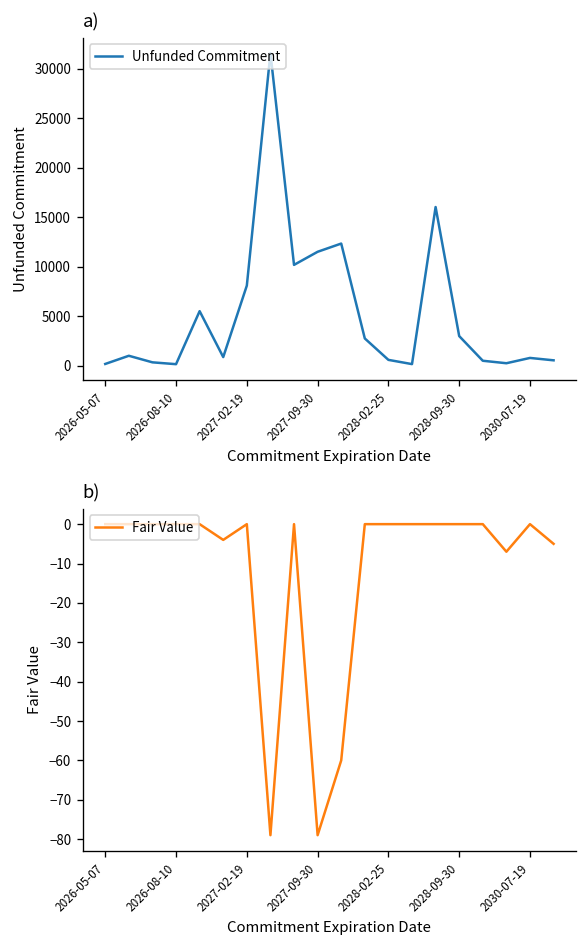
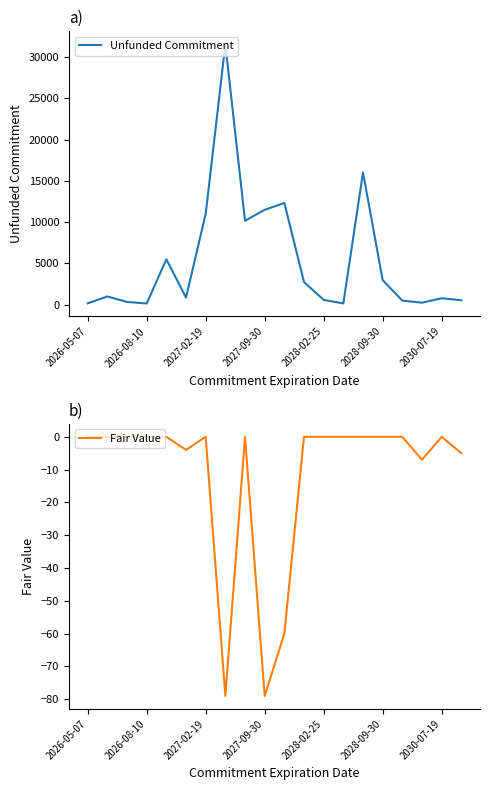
  {
    "a)": {
      "2026-08-10": 0,
-     "2027-02-19": 8000,
+     "2027-02-19": 11000,
      "2027-09-30": 12000
    },
    "b)": {
      "2027-02-19": 0,
      "2027-09-30": -79
    }
  }
